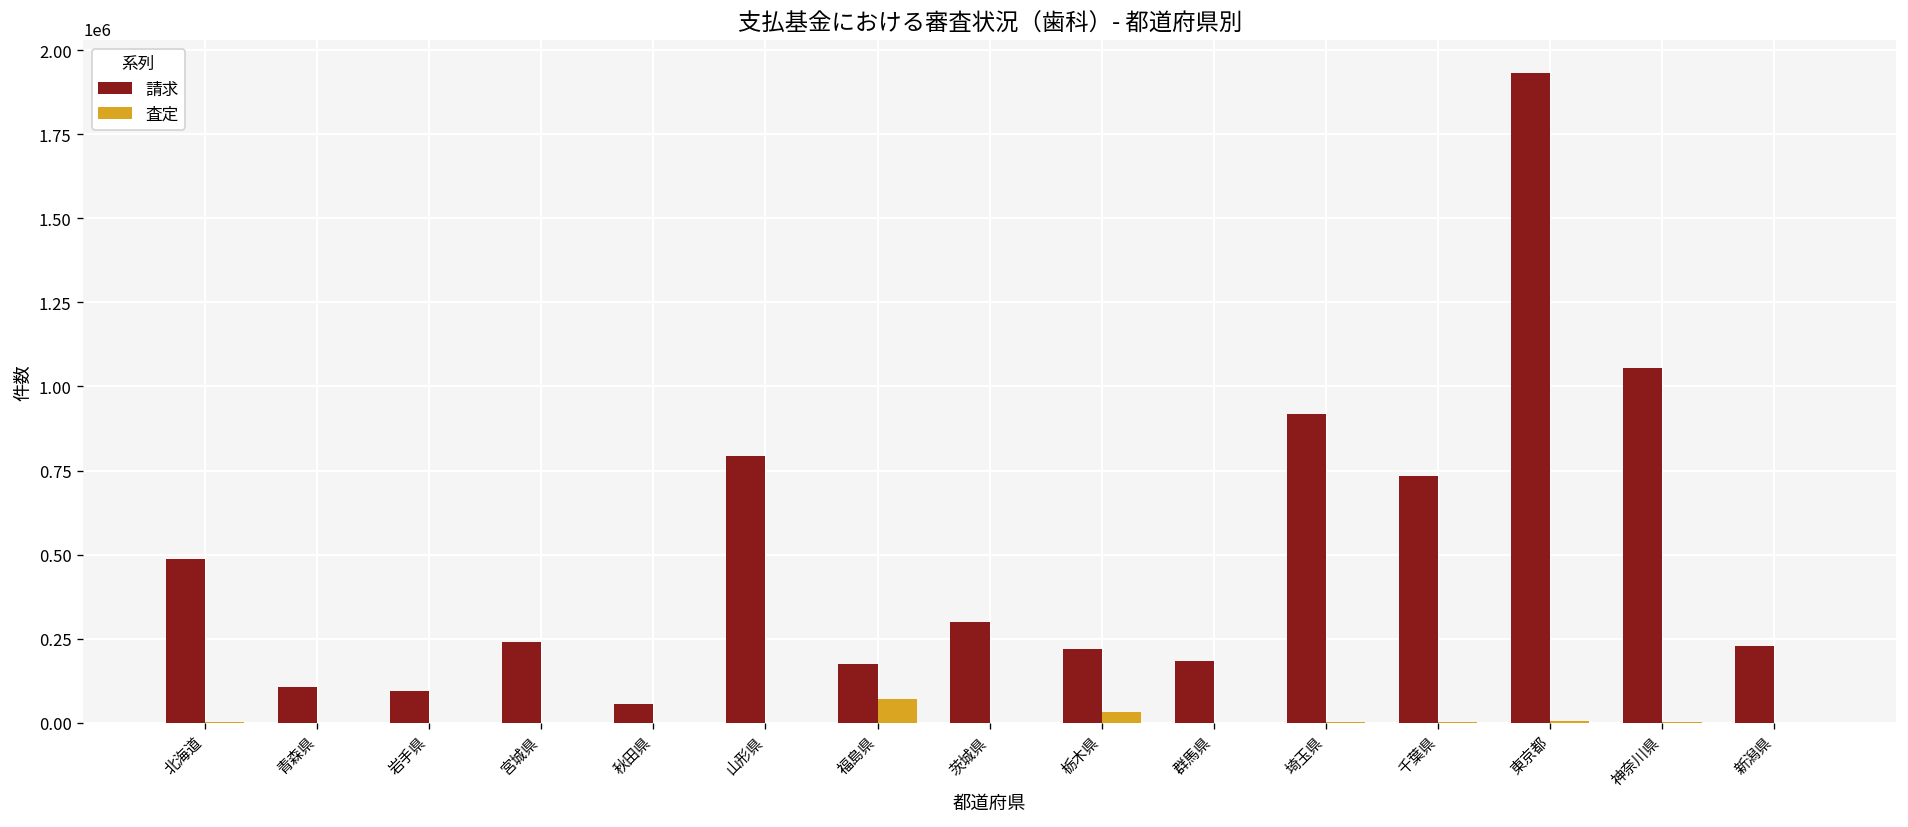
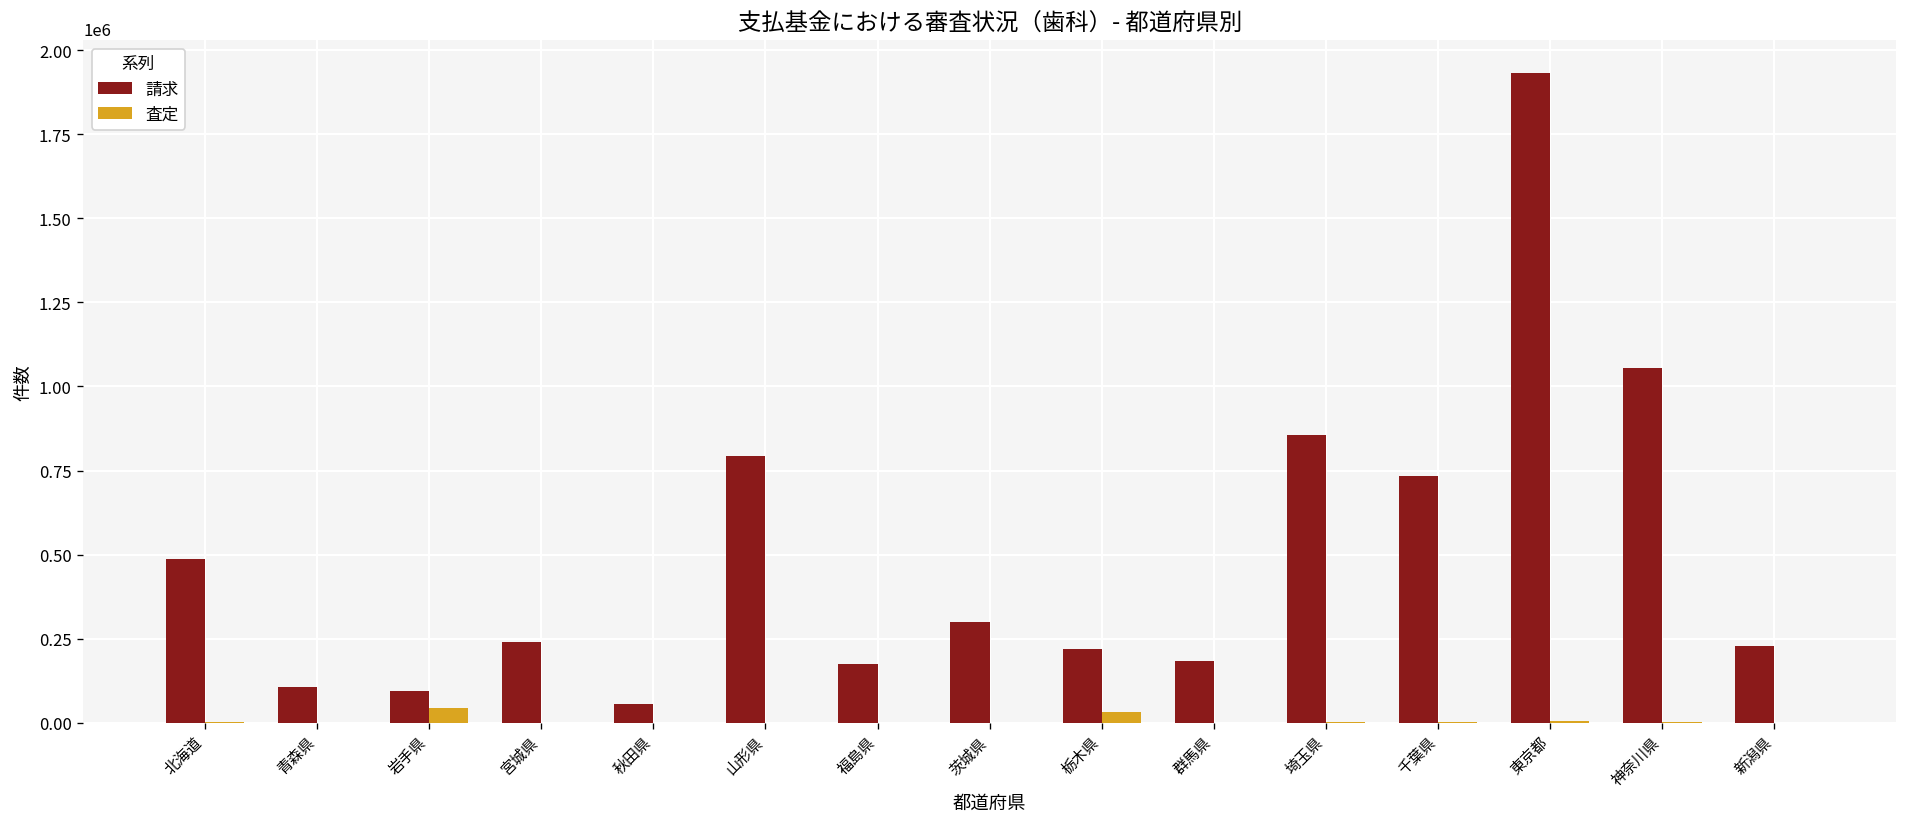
  {
    "請求": {
      "北海道": 490000,
      "青森県": 110000,
      "岩手県": 100000,
      "宮城県": 240000,
      "秋田県": 60000,
      "山形県": 790000,
      "福島県": 180000,
      "茨城県": 300000,
      "栃木県": 220000,
      "群馬県": 180000,
-     "埼玉県": 920000,
+     "埼玉県": 860000,
      "千葉県": 730000,
      "東京都": 1930000,
      "神奈川県": 1060000,
      "新潟県": 230000
    },
    "査定": {
-     "岩手県": 0,
-     "福島県": 70000,
+     "岩手県": 40000,
+     "福島県": 0,
      "栃木県": 30000
    }
  }
